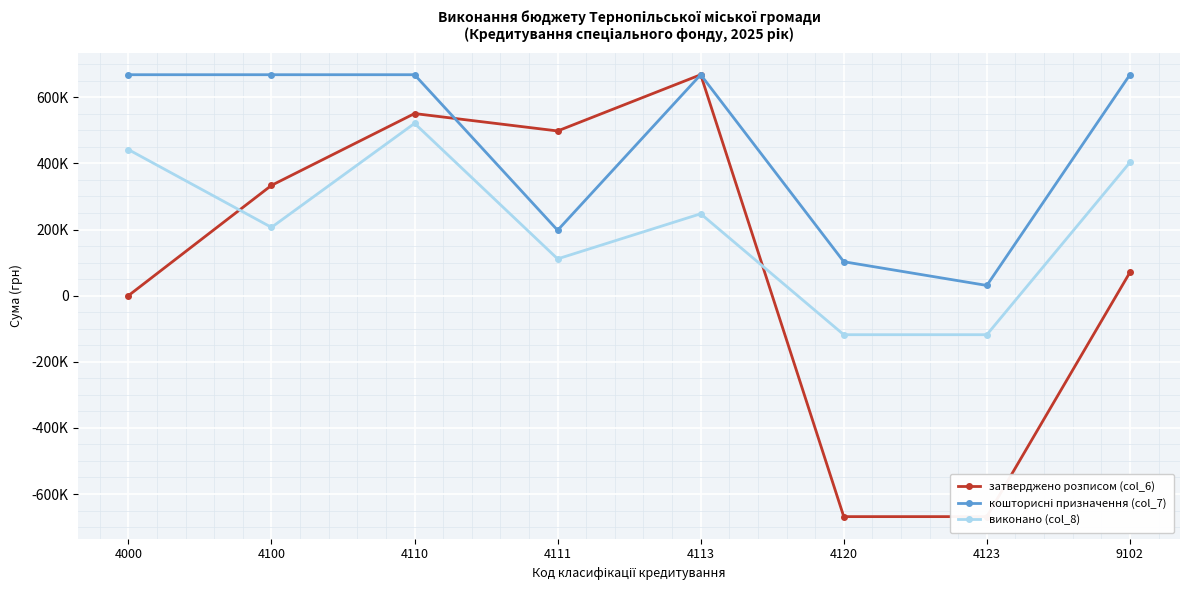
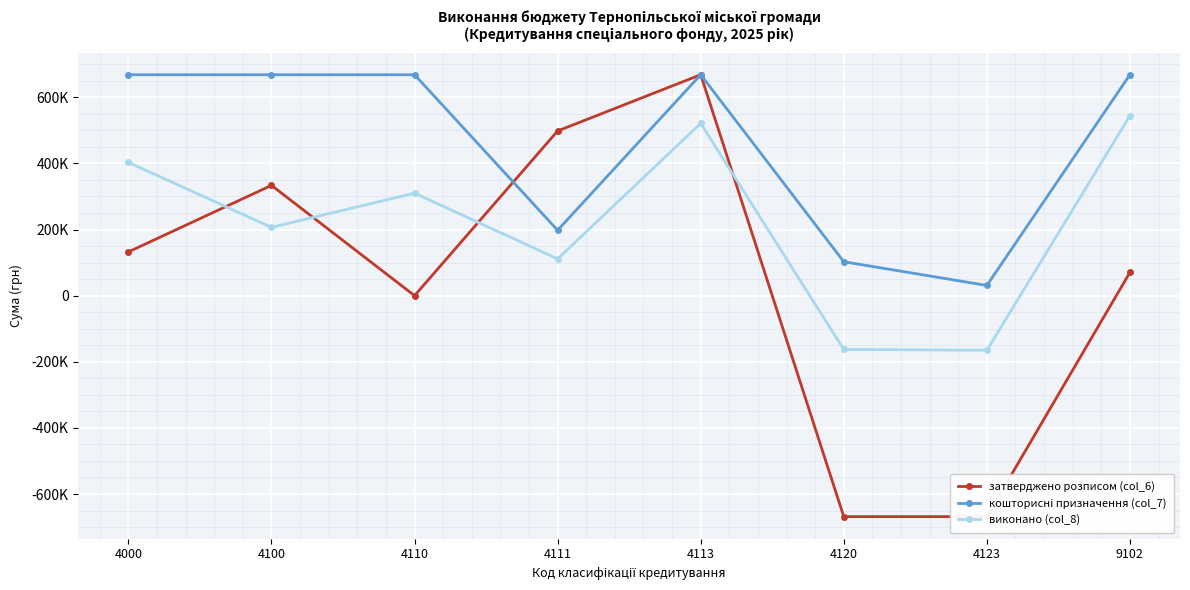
  {
    "затверджено розписом (col_6)": {
-     "4000": 0,
+     "4000": 130000,
      "4100": 330000,
-     "4110": 550000,
+     "4110": 0,
      "4111": 500000,
      "4120": -670000,
      "9102": 70000
    },
    "кошторисні призначення (col_7)": {
      "4000": 670000,
      "4100": 670000,
      "4110": 670000,
      "4111": 200000,
      "4120": 100000,
      "4123": 30000,
      "9102": 670000
    },
    "виконано (col_8)": {
-     "4000": 440000,
+     "4000": 400000,
      "4100": 210000,
-     "4110": 520000,
+     "4110": 310000,
      "4111": 110000,
-     "4113": 250000,
-     "4120": -120000,
-     "4123": -120000,
-     "9102": 400000
+     "4113": 520000,
+     "4120": -160000,
+     "4123": -170000,
+     "9102": 540000
    }
  }
